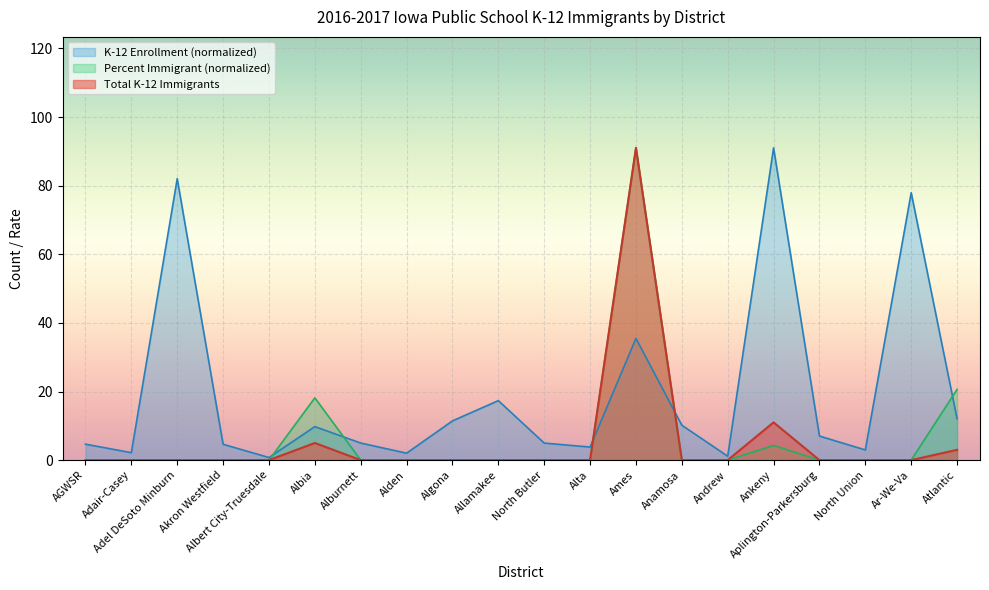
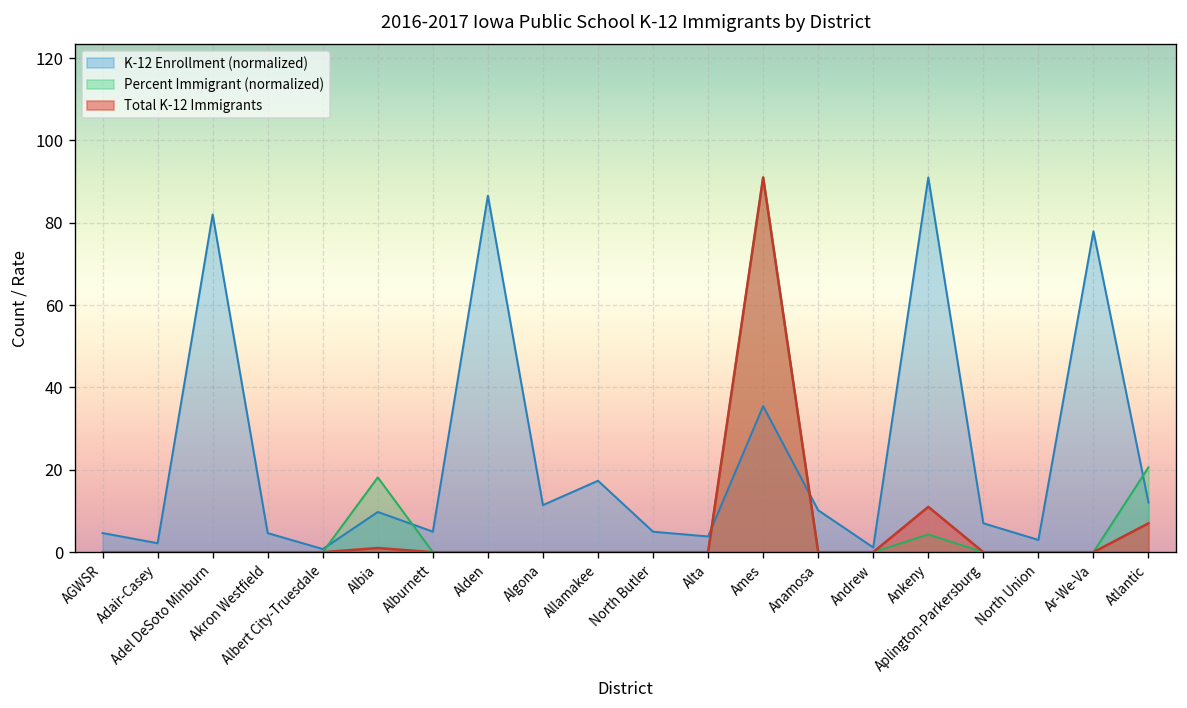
  {
    "K-12 Enrollment (normalized)": {
      "AGWSR": 5,
      "Adair-Casey": 2,
      "Adel DeSoto Minburn": 82,
      "Akron Westfield": 5,
      "Albert City-Truesdale": 1,
      "Albia": 10,
      "Alburnett": 5,
-     "Alden": 2,
+     "Alden": 87,
      "Algona": 11,
      "Allamakee": 17,
      "North Butler": 5,
      "Alta": 4,
      "Ames": 35,
      "Anamosa": 10,
      "Andrew": 1,
      "Ankeny": 91,
      "Aplington-Parkersburg": 7,
      "North Union": 3,
      "Ar-We-Va": 78,
      "Atlantic": 12
    },
    "Percent Immigrant (normalized)": {
      "Albia": 18,
      "Ankeny": 4,
      "Atlantic": 21
    },
    "Total K-12 Immigrants": {
-     "Albia": 5,
+     "Albia": 1,
      "Ankeny": 11,
-     "Atlantic": 3
+     "Atlantic": 7
    }
  }
